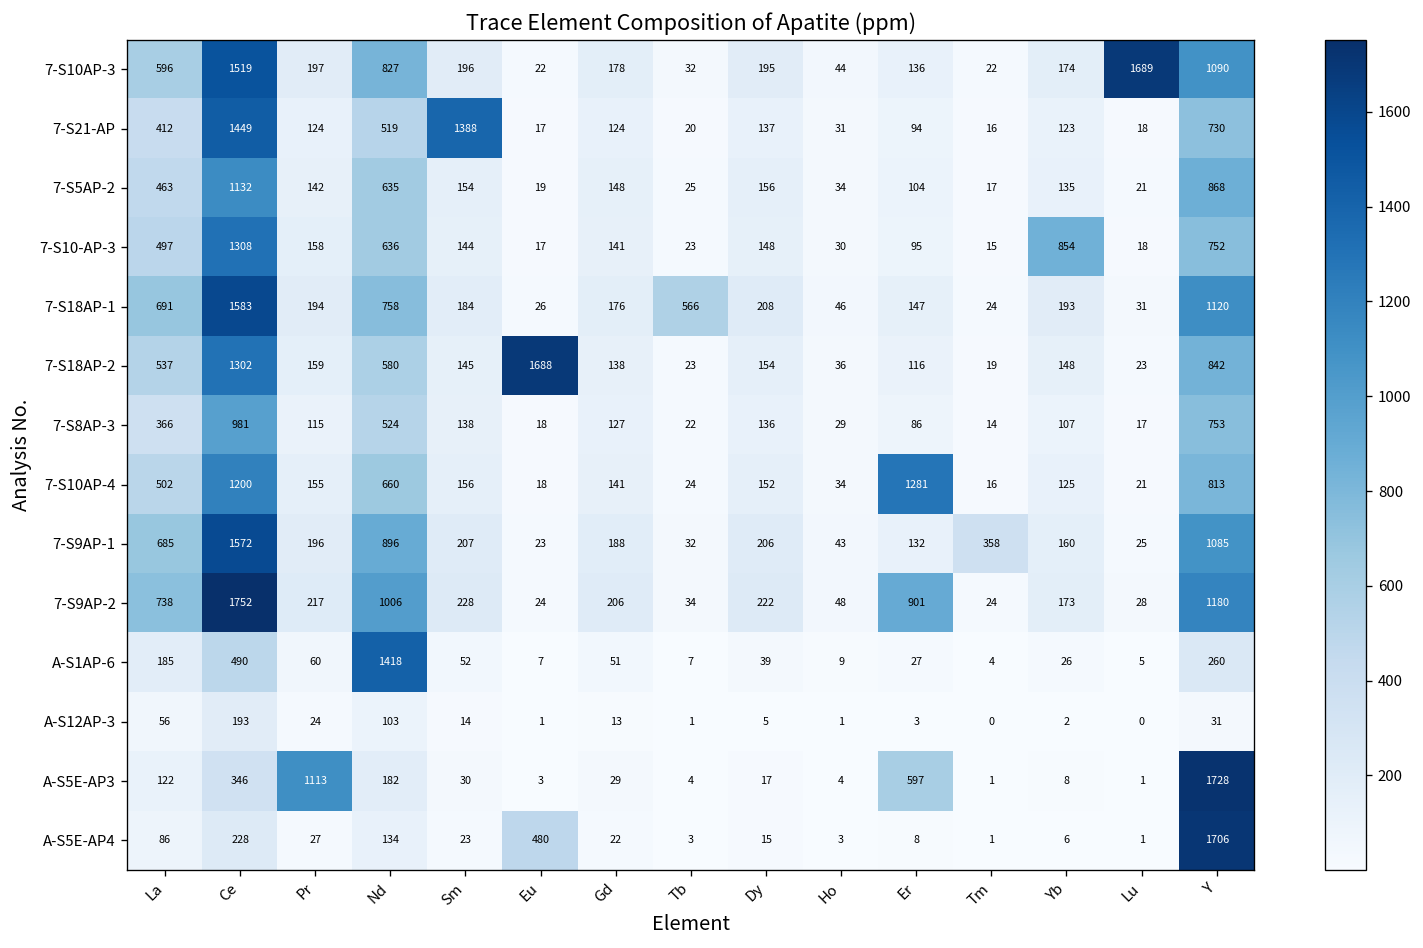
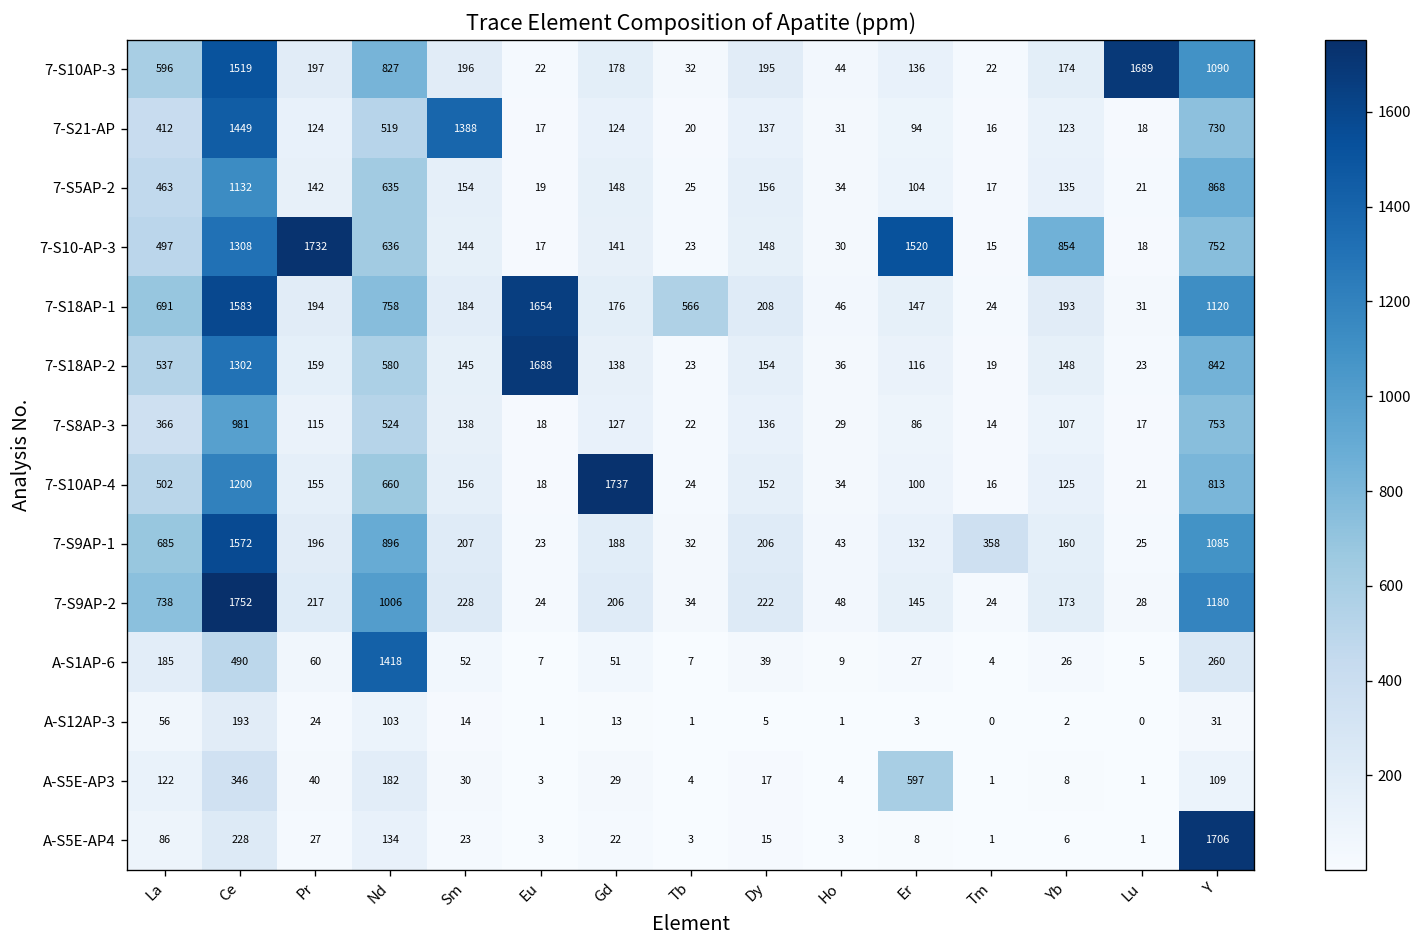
  {
    "7-S10-AP-3": {
      "La": 497,
      "Ce": 1308,
-     "Pr": 158,
+     "Pr": 1732,
      "Nd": 636,
      "Sm": 144,
      "Eu": 17,
      "Gd": 141,
      "Tb": 23,
      "Dy": 148,
      "Ho": 30,
-     "Er": 95,
+     "Er": 1520,
      "Tm": 15,
      "Yb": 854,
      "Lu": 18,
      "Y": 752
    },
    "7-S18AP-1": {
      "La": 691,
      "Ce": 1583,
      "Pr": 194,
      "Nd": 758,
      "Sm": 184,
-     "Eu": 26,
+     "Eu": 1654,
      "Gd": 176,
      "Tb": 566,
      "Dy": 208,
      "Ho": 46,
      "Er": 147,
      "Tm": 24,
      "Yb": 193,
      "Lu": 31,
      "Y": 1120
    },
    "7-S10AP-4": {
      "La": 502,
      "Ce": 1200,
      "Pr": 155,
      "Nd": 660,
      "Sm": 156,
      "Eu": 18,
-     "Gd": 141,
+     "Gd": 1737,
      "Tb": 24,
      "Dy": 152,
      "Ho": 34,
-     "Er": 1281,
+     "Er": 100,
      "Tm": 16,
      "Yb": 125,
      "Lu": 21,
      "Y": 813
    },
    "7-S9AP-2": {
      "La": 738,
      "Ce": 1752,
      "Pr": 217,
      "Nd": 1006,
      "Sm": 228,
      "Eu": 24,
      "Gd": 206,
      "Tb": 34,
      "Dy": 222,
      "Ho": 48,
-     "Er": 901,
+     "Er": 145,
      "Tm": 24,
      "Yb": 173,
      "Lu": 28,
      "Y": 1180
    },
    "A-S5E-AP3": {
      "La": 122,
      "Ce": 346,
-     "Pr": 1113,
+     "Pr": 40,
      "Nd": 182,
      "Sm": 30,
      "Eu": 3,
      "Gd": 29,
      "Tb": 4,
      "Dy": 17,
      "Ho": 4,
      "Er": 597,
      "Tm": 1,
      "Yb": 8,
      "Lu": 1,
-     "Y": 1728
+     "Y": 109
    },
    "A-S5E-AP4": {
      "La": 86,
      "Ce": 228,
      "Pr": 27,
      "Nd": 134,
      "Sm": 23,
-     "Eu": 480,
+     "Eu": 3,
      "Gd": 22,
      "Tb": 3,
      "Dy": 15,
      "Ho": 3,
      "Er": 8,
      "Tm": 1,
      "Yb": 6,
      "Lu": 1,
      "Y": 1706
    }
  }
